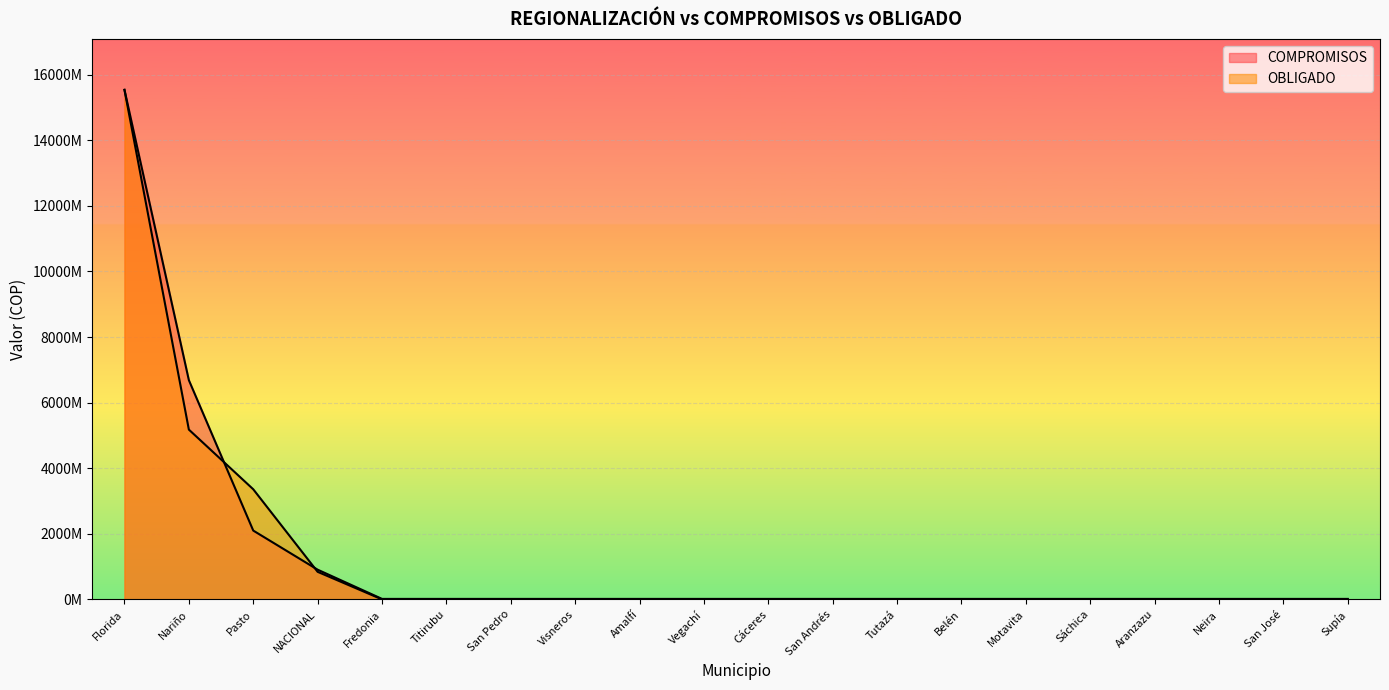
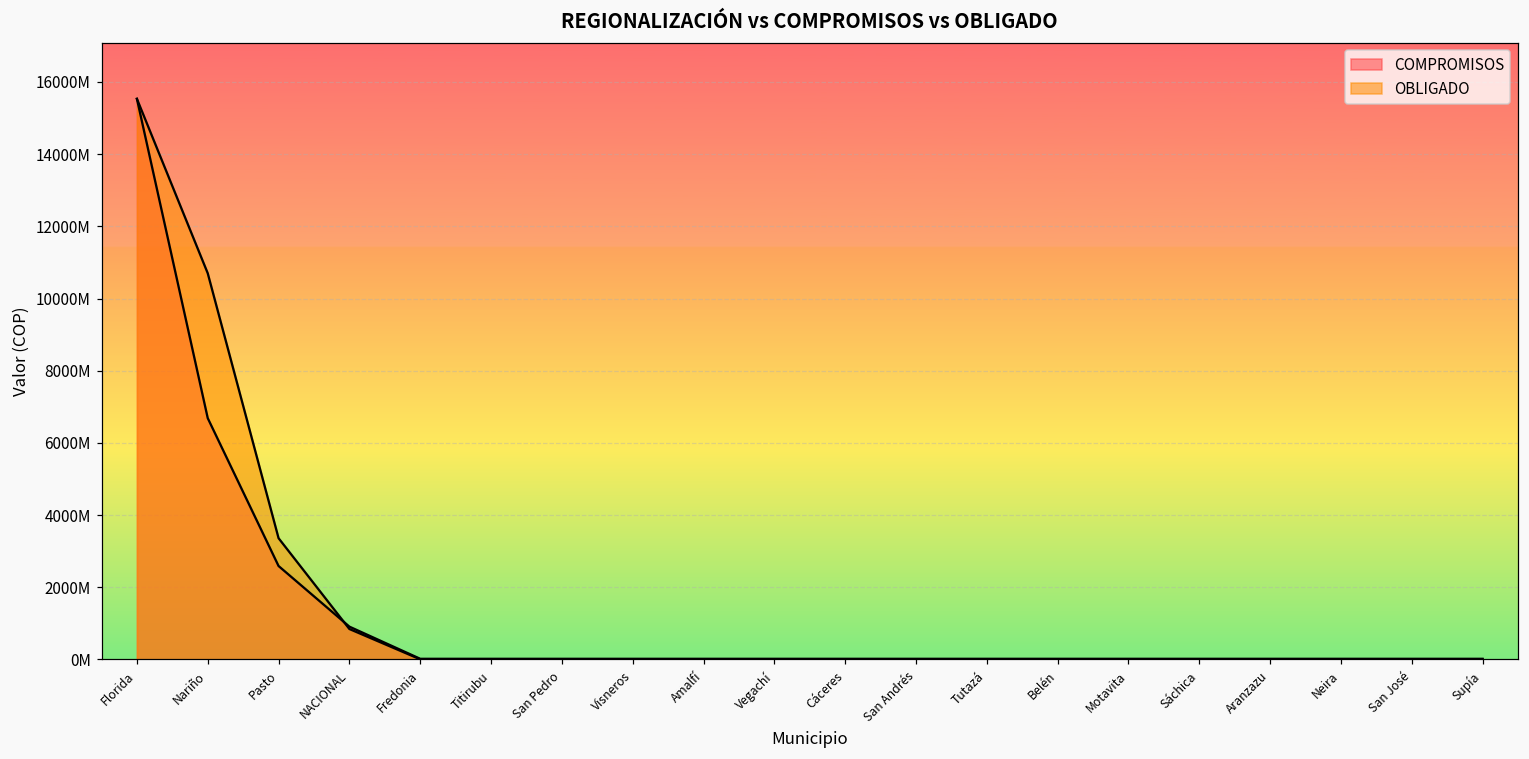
  {
    "COMPROMISOS": {
      "Nariño": 6700000000,
-     "Pasto": 2100000000
+     "Pasto": 2600000000
    },
    "OBLIGADO": {
-     "Nariño": 5200000000,
+     "Nariño": 10700000000,
      "Pasto": 3400000000
    }
  }
